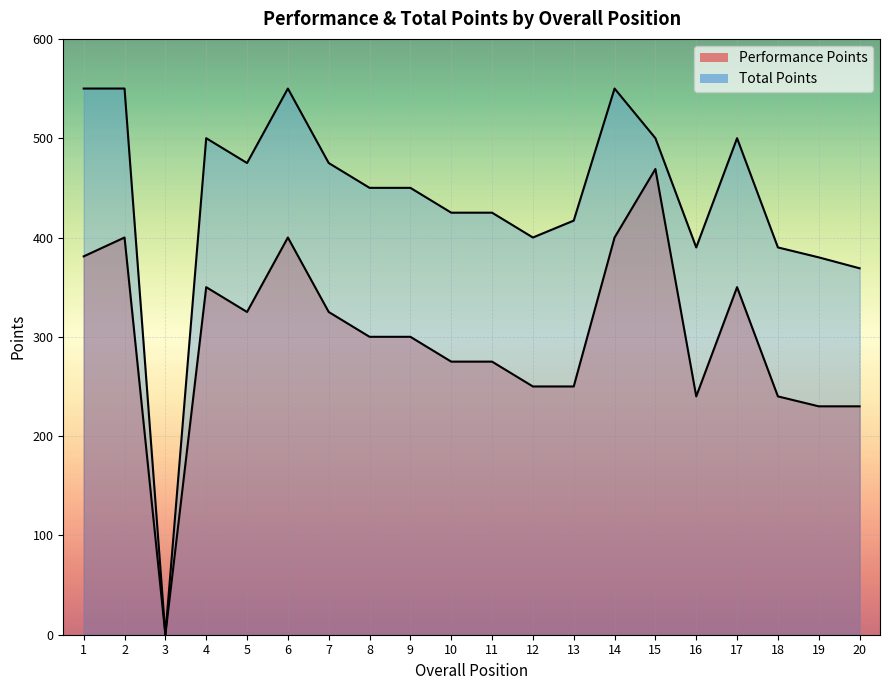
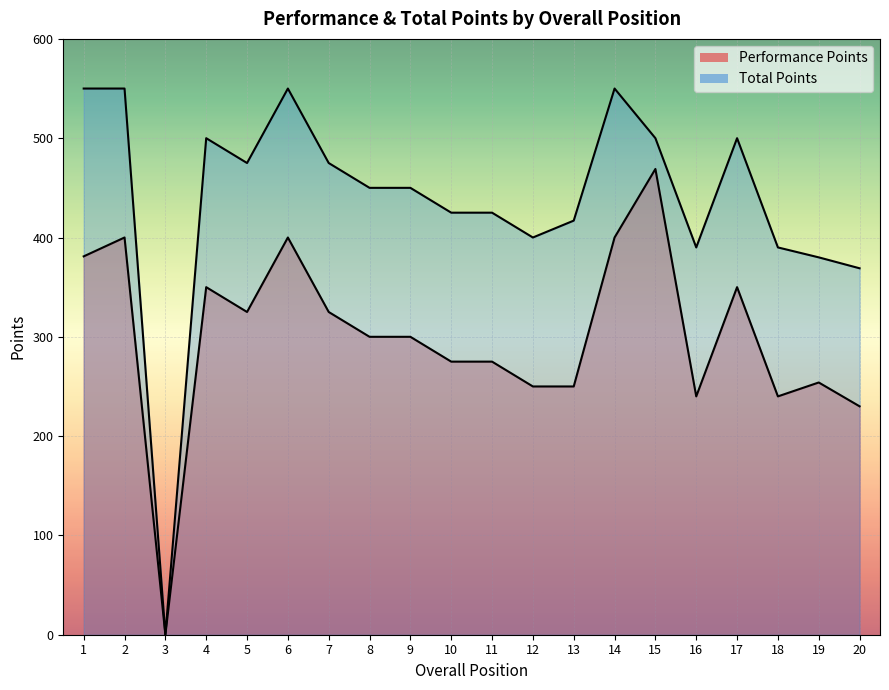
  {
    "Performance Points": {
      "1": 380,
      "2": 400,
      "4": 350,
      "5": 330,
      "6": 400,
      "7": 330,
      "8": 300,
      "9": 300,
      "10": 280,
      "11": 280,
      "12": 250,
      "13": 250,
      "14": 400,
      "15": 470,
      "16": 240,
      "17": 350,
      "18": 240,
-     "19": 230,
+     "19": 250,
      "20": 230
    },
    "Total Points": {
      "1": 550,
      "2": 550,
      "4": 500,
      "5": 480,
      "6": 550,
      "7": 480,
      "8": 450,
      "9": 450,
      "10": 430,
      "11": 430,
      "12": 400,
      "13": 420,
      "14": 550,
      "15": 500,
      "16": 390,
      "17": 500,
      "18": 390,
      "19": 380,
      "20": 370
    }
  }
